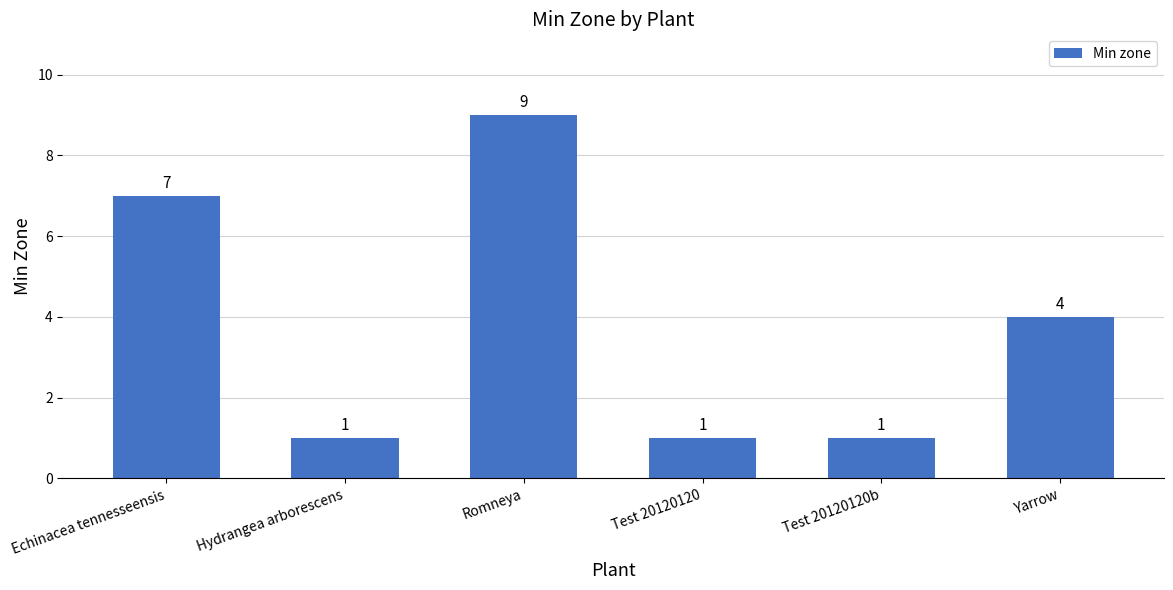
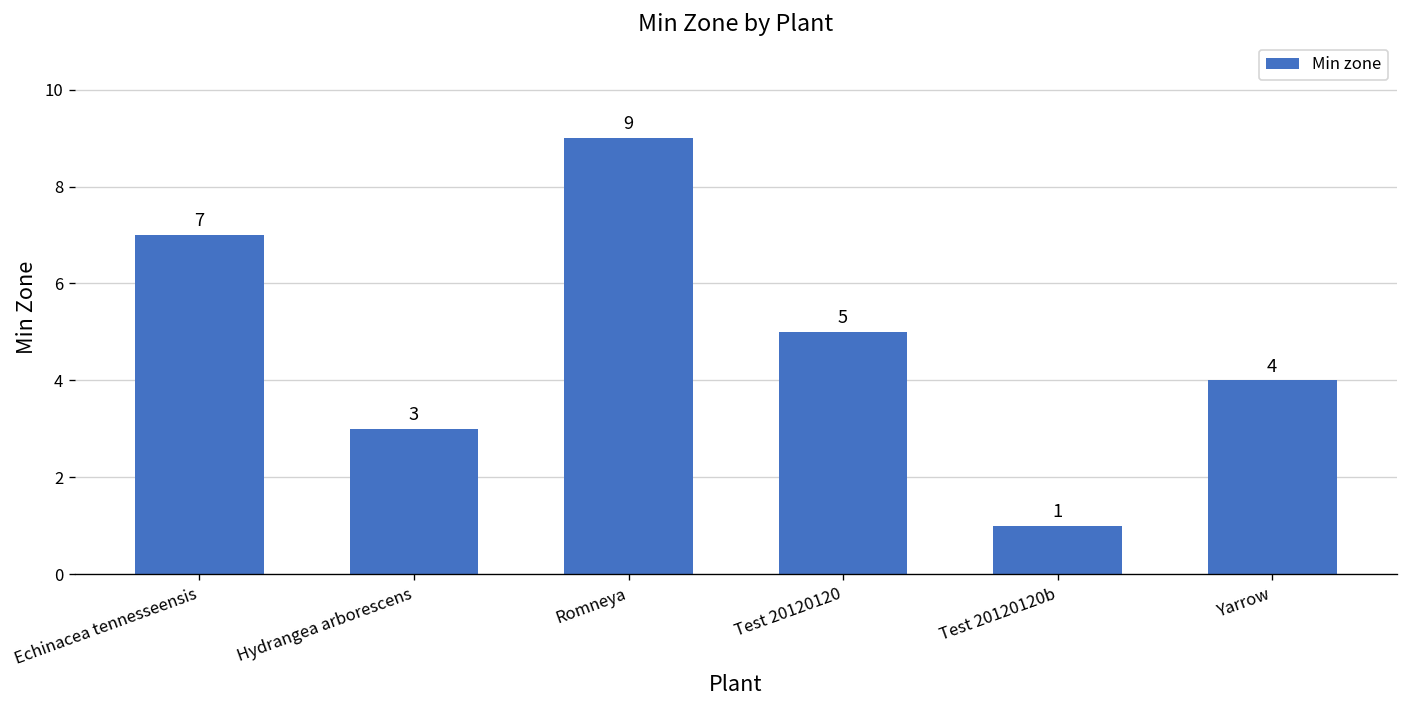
  {
    "Echinacea tennesseensis": 7,
-   "Hydrangea arborescens": 1,
+   "Hydrangea arborescens": 3,
    "Romneya": 9,
-   "Test 20120120": 1,
+   "Test 20120120": 5,
    "Test 20120120b": 1,
    "Yarrow": 4
  }
